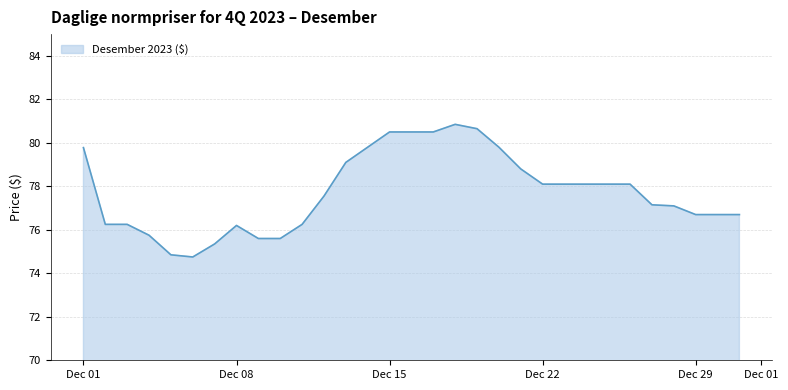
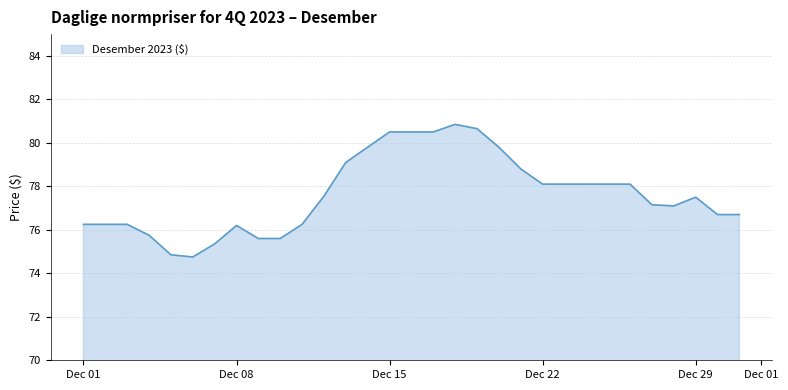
  {
-   "Dec 01": 79.8,
+   "Dec 01": 76.3,
    "Dec 08": 76.2,
    "Dec 15": 80.5,
    "Dec 22": 78.1,
-   "Dec 29": 76.7
+   "Dec 29": 77.5
  }
